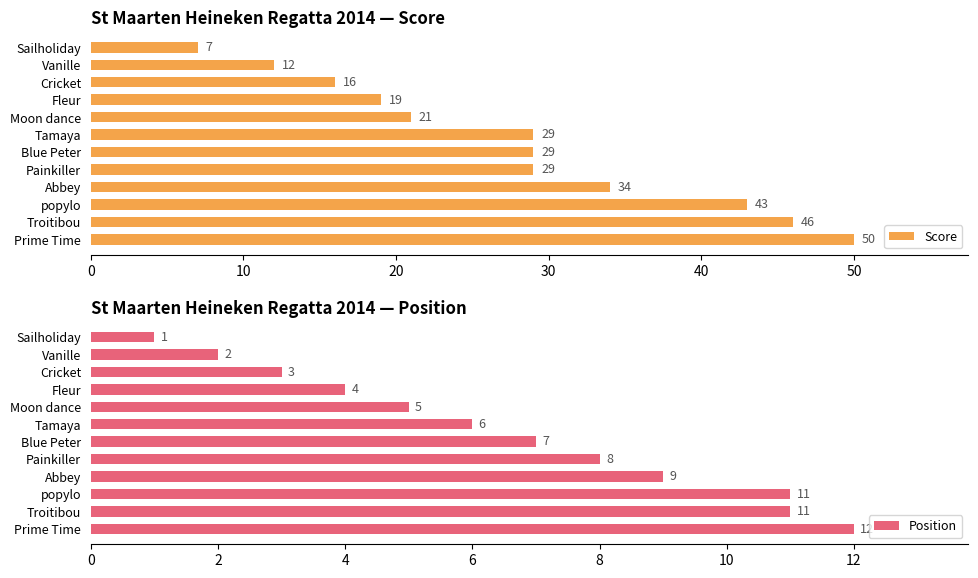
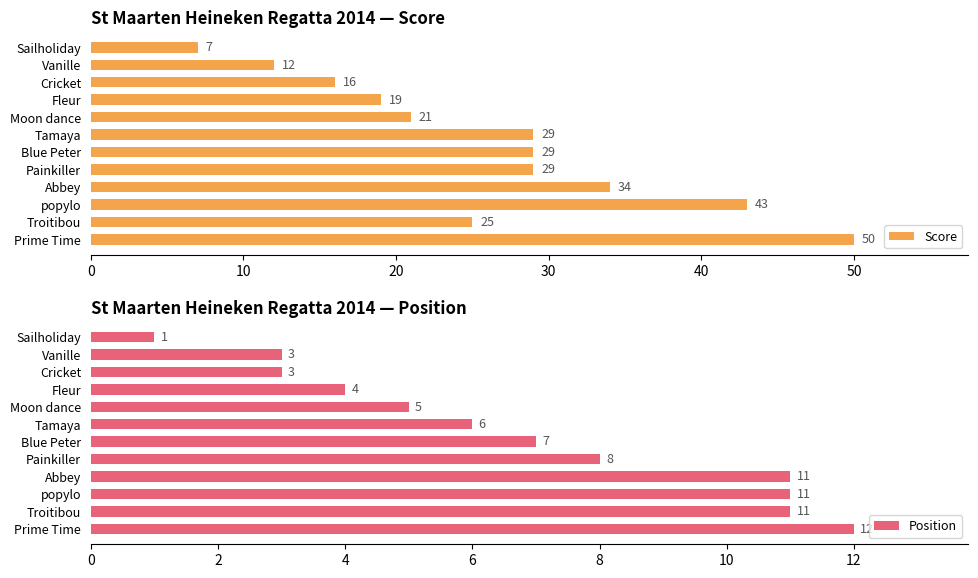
  {
    "St Maarten Heineken Regatta 2014 — Score": {
      "Sailholiday": 7,
      "Vanille": 12,
      "Cricket": 16,
      "Fleur": 19,
      "Moon dance": 21,
      "Tamaya": 29,
      "Blue Peter": 29,
      "Painkiller": 29,
      "Abbey": 34,
      "popylo": 43,
-     "Troitibou": 46,
+     "Troitibou": 25,
      "Prime Time": 50
    },
    "St Maarten Heineken Regatta 2014 — Position": {
      "Sailholiday": 1,
-     "Vanille": 2,
+     "Vanille": 3,
      "Cricket": 3,
      "Fleur": 4,
      "Moon dance": 5,
      "Tamaya": 6,
      "Blue Peter": 7,
      "Painkiller": 8,
-     "Abbey": 9,
+     "Abbey": 11,
      "popylo": 11,
      "Troitibou": 11
    }
  }
